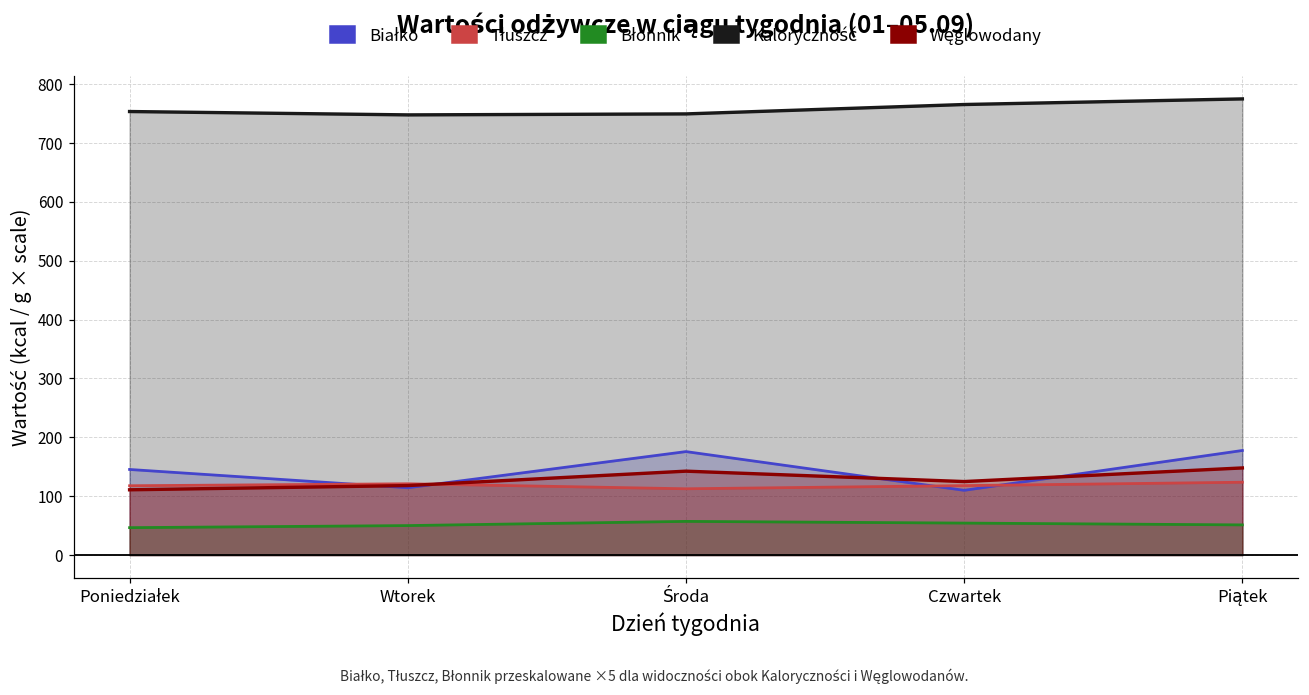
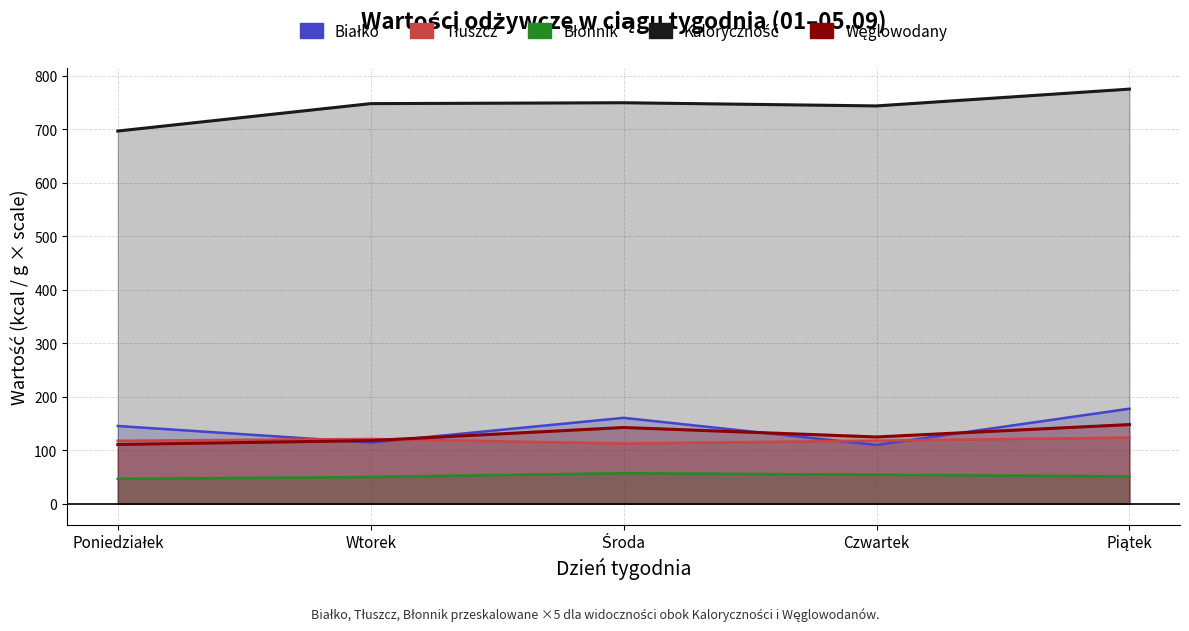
  {
    "Białko": {
      "Poniedziałek": 150,
-     "Środa": 180,
+     "Środa": 160,
      "Czwartek": 110,
      "Piątek": 180
    },
    "Tłuszcz": {
      "Poniedziałek": 120,
      "Środa": 110,
      "Czwartek": 120,
      "Piątek": 120
    },
    "Błonnik": {
      "Poniedziałek": 50,
      "Wtorek": 50,
      "Środa": 60,
      "Czwartek": 50,
      "Piątek": 50
    },
    "Kaloryczność": {
-     "Poniedziałek": 750,
+     "Poniedziałek": 700,
      "Wtorek": 750,
      "Środa": 750,
-     "Czwartek": 770,
+     "Czwartek": 740,
      "Piątek": 770
    },
    "Węglowodany": {
      "Poniedziałek": 110,
      "Środa": 140,
      "Czwartek": 120,
      "Piątek": 150
    }
  }
